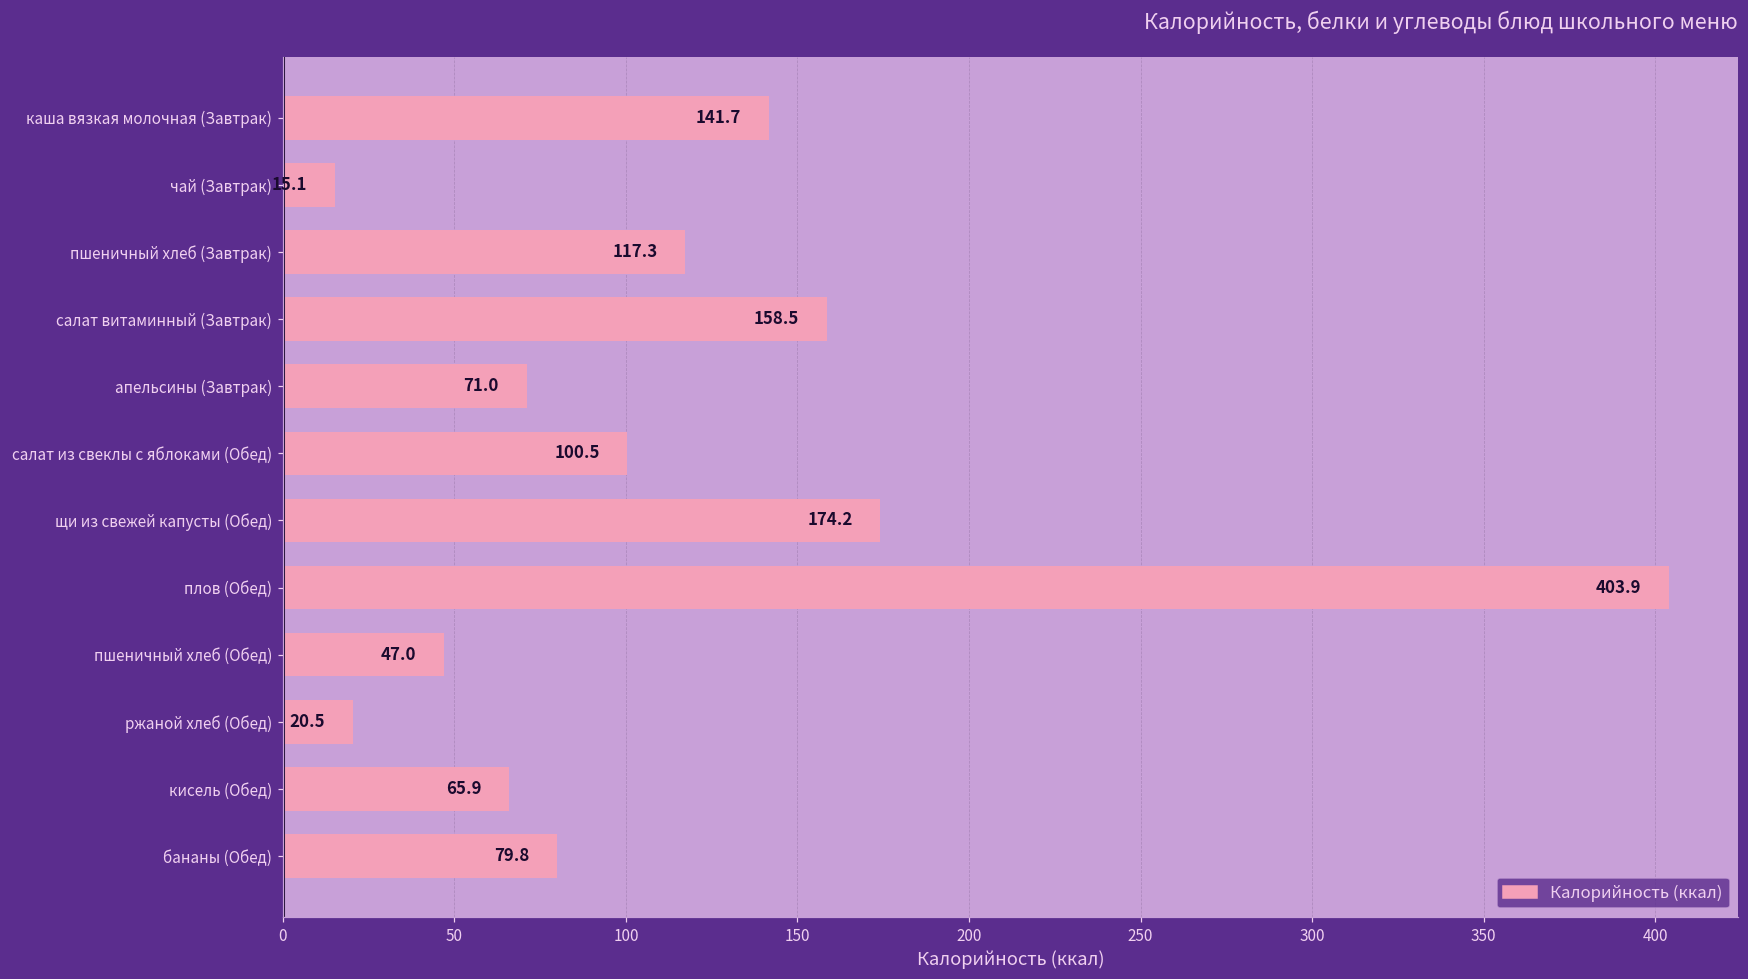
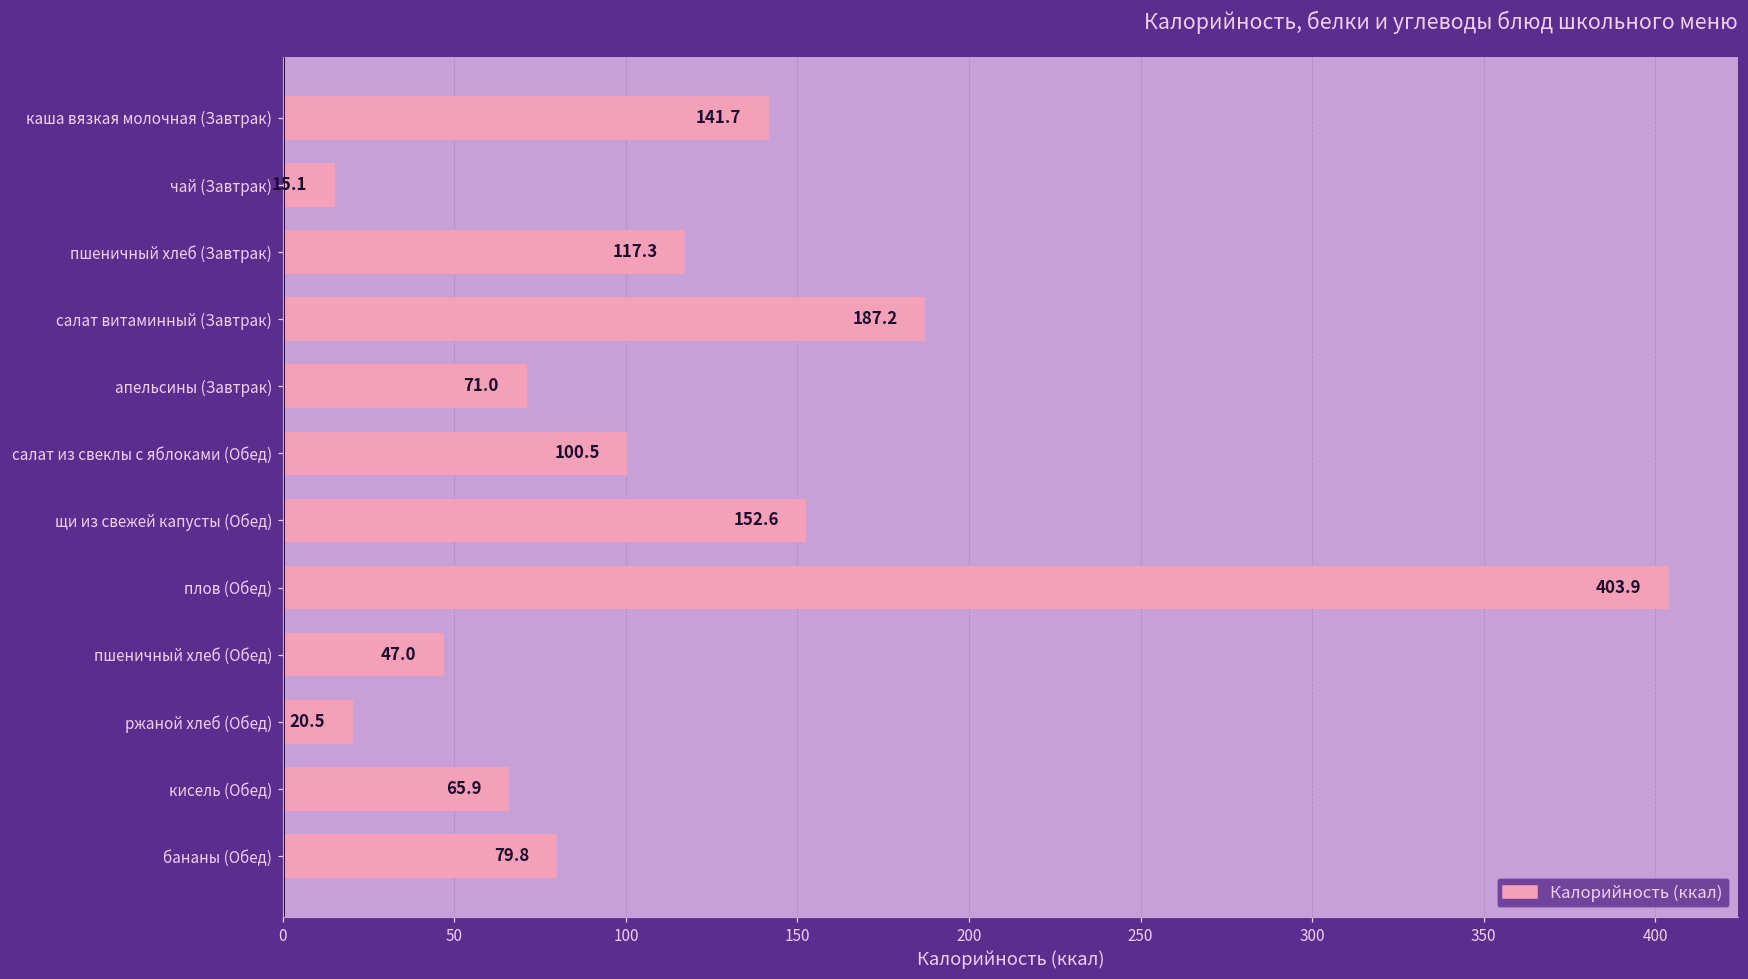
  {
    "каша вязкая молочная (Завтрак)": 141.7,
    "чай (Завтрак)": 15.1,
    "пшеничный хлеб (Завтрак)": 117.3,
-   "салат витаминный (Завтрак)": 158.5,
+   "салат витаминный (Завтрак)": 187.2,
    "апельсины (Завтрак)": 71.0,
    "салат из свеклы с яблоками (Обед)": 100.5,
-   "щи из свежей капусты (Обед)": 174.2,
+   "щи из свежей капусты (Обед)": 152.6,
    "плов (Обед)": 403.9,
    "пшеничный хлеб (Обед)": 47.0,
    "ржаной хлеб (Обед)": 20.5,
    "кисель (Обед)": 65.9,
    "бананы (Обед)": 79.8
  }
